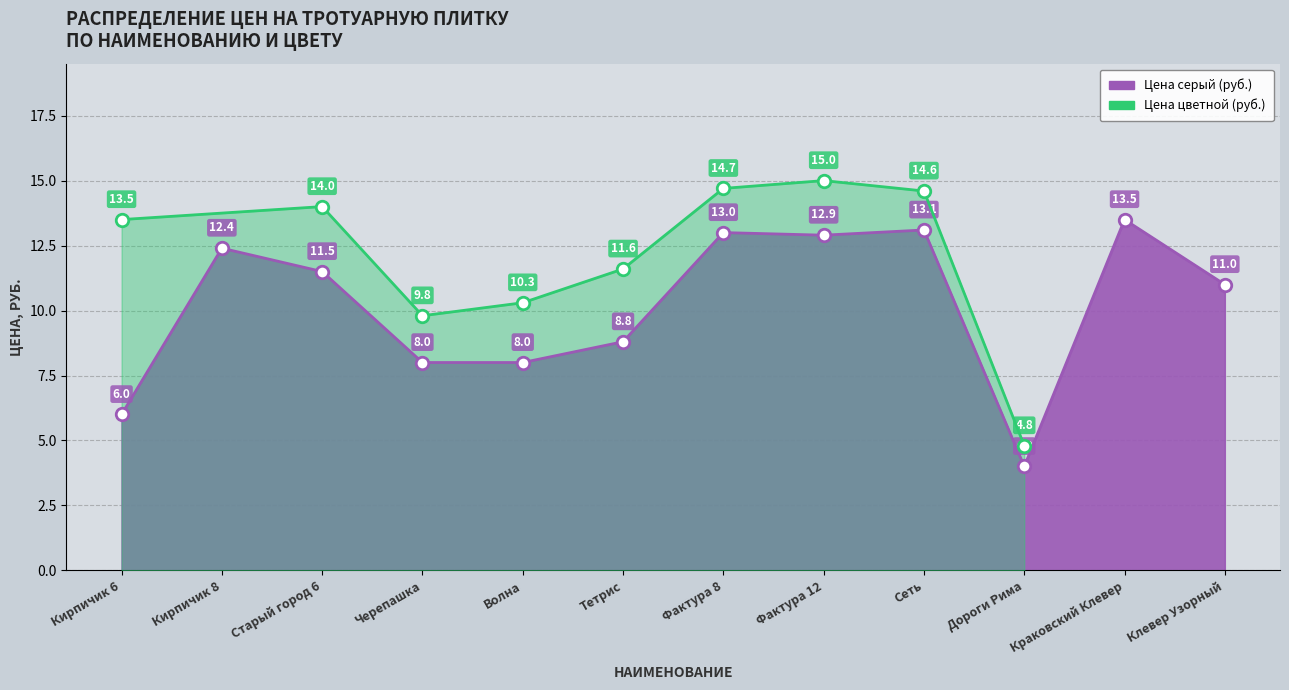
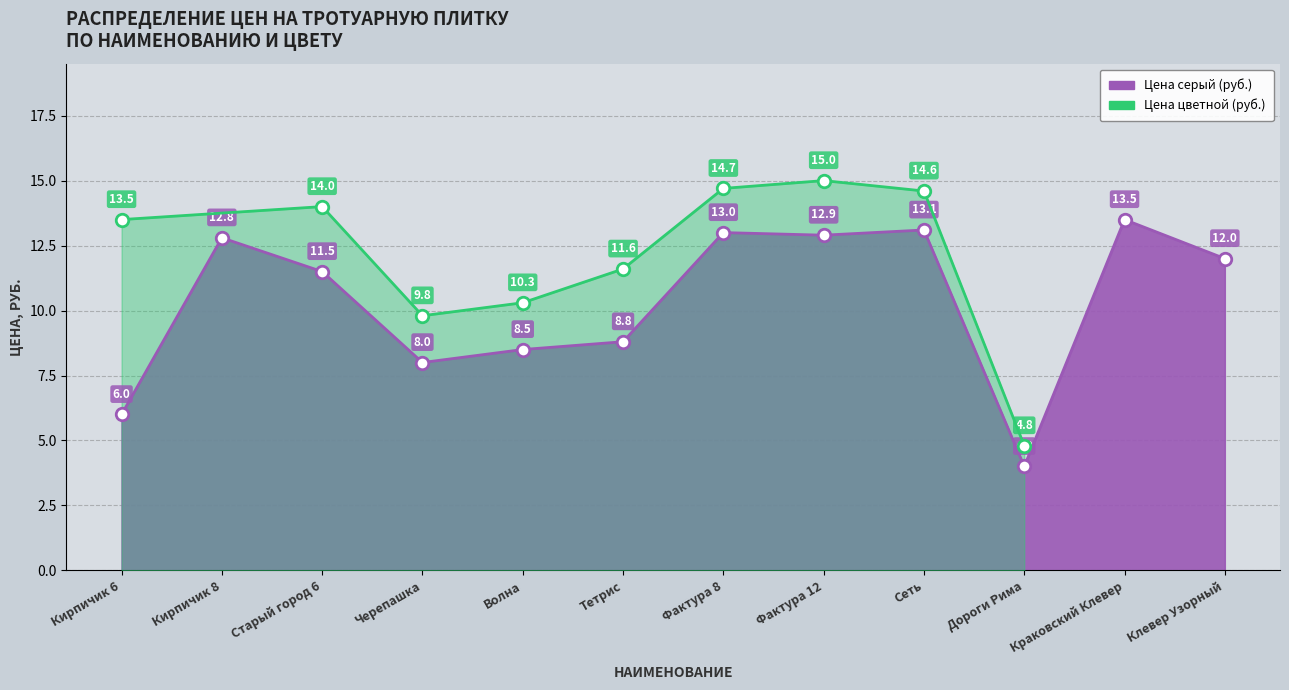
  {
    "Цена серый (руб.)": {
-     "Кирпичик 8": 12.4,
-     "Волна": 8.0,
-     "Клевер Узорный": 11.0
+     "Кирпичик 8": 12.8,
+     "Волна": 8.5,
+     "Клевер Узорный": 12.0
    }
  }
